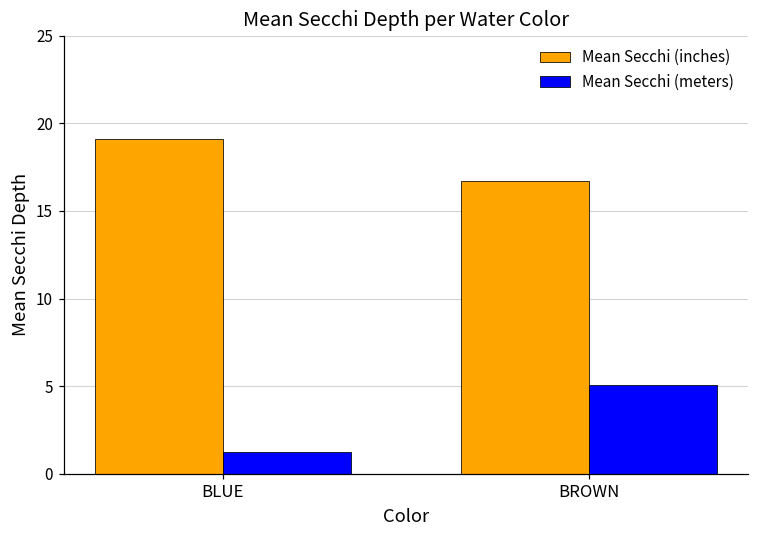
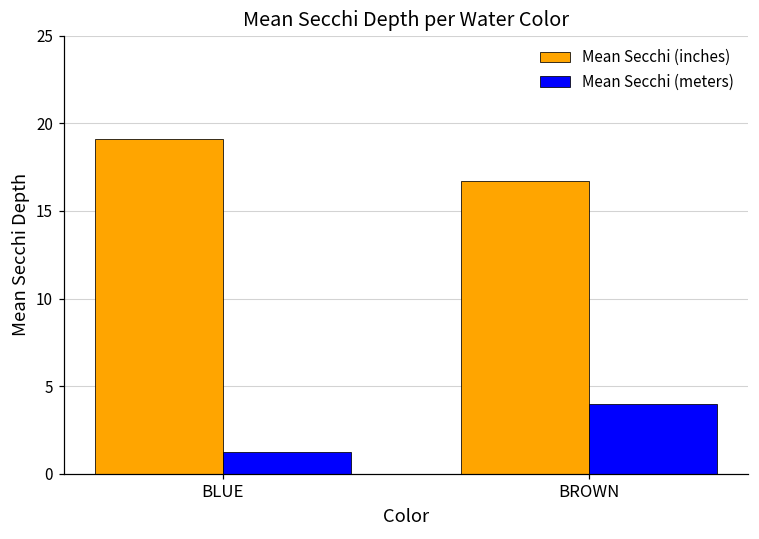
  {
    "Mean Secchi (inches)": {
      "BLUE": 19.1,
      "BROWN": 16.7
    },
    "Mean Secchi (meters)": {
      "BLUE": 1.3,
-     "BROWN": 5.0
+     "BROWN": 4.0
    }
  }
